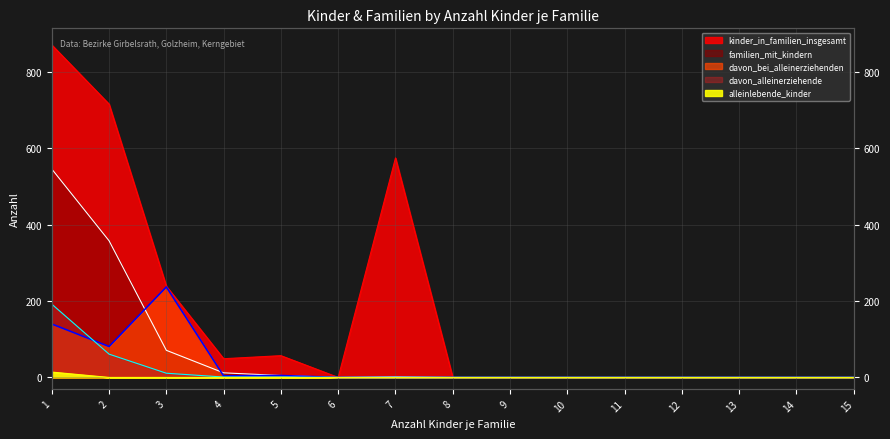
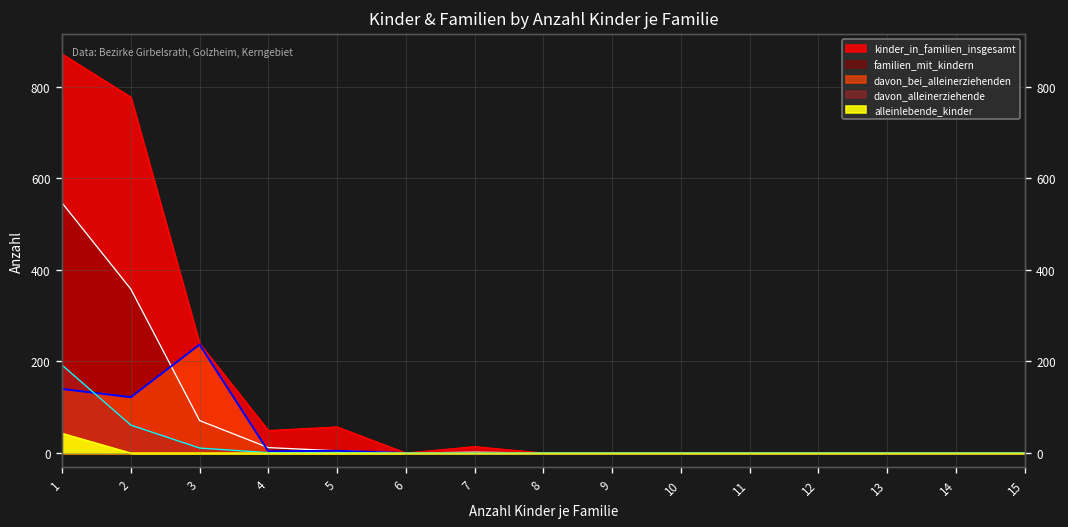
  {
    "kinder_in_familien_insgesamt": {
      "1": 870,
-     "2": 720,
+     "2": 780,
      "4": 50,
      "5": 60,
-     "7": 580
+     "7": 10
    },
    "davon_bei_alleinerziehenden": {
      "1": 140,
-     "2": 80
+     "2": 120
    },
    "alleinlebende_kinder": {
-     "1": 10,
+     "1": 40,
      "2": 0,
      "3": 0
    }
  }
